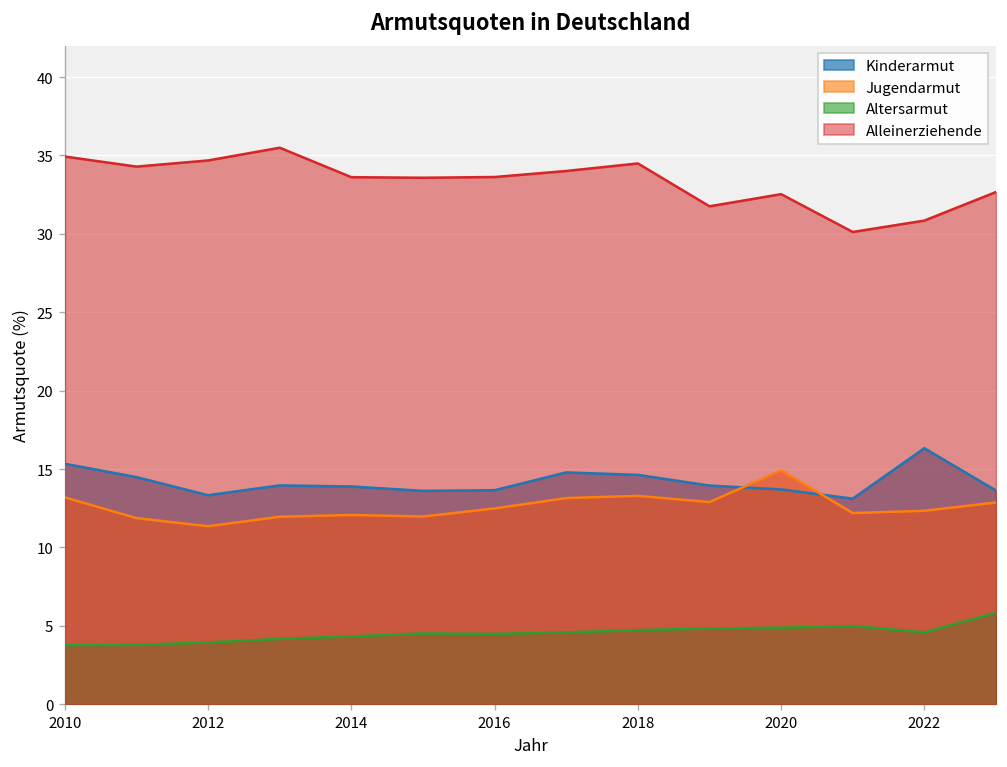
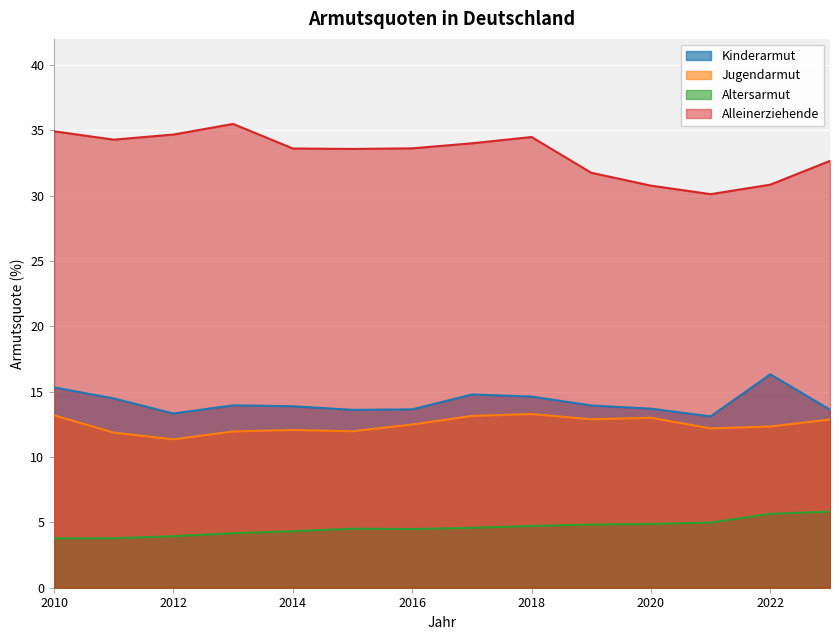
  {
    "Kinderarmut": {
      "2010": 15.3,
      "2012": 13.3,
      "2014": 13.9,
      "2016": 13.7,
      "2018": 14.6,
      "2020": 13.7,
      "2022": 16.3
    },
    "Jugendarmut": {
      "2010": 13.2,
      "2012": 11.4,
      "2014": 12.1,
      "2016": 12.5,
      "2018": 13.3,
-     "2020": 14.9,
+     "2020": 13.0,
      "2022": 12.3
    },
    "Altersarmut": {
      "2010": 3.8,
      "2012": 3.9,
      "2014": 4.3,
      "2016": 4.5,
      "2018": 4.7,
      "2020": 4.9,
-     "2022": 4.6
+     "2022": 5.7
    },
    "Alleinerziehende": {
      "2010": 34.9,
      "2012": 34.7,
      "2014": 33.6,
      "2016": 33.6,
      "2018": 34.5,
-     "2020": 32.5,
+     "2020": 30.8,
      "2022": 30.8
    }
  }
